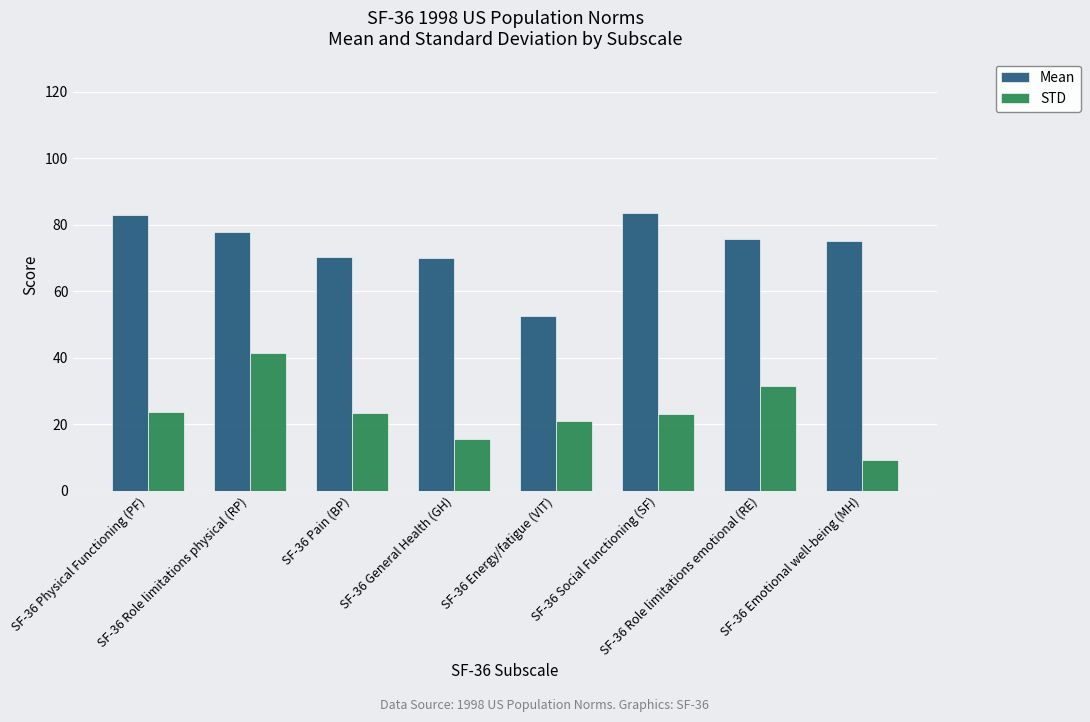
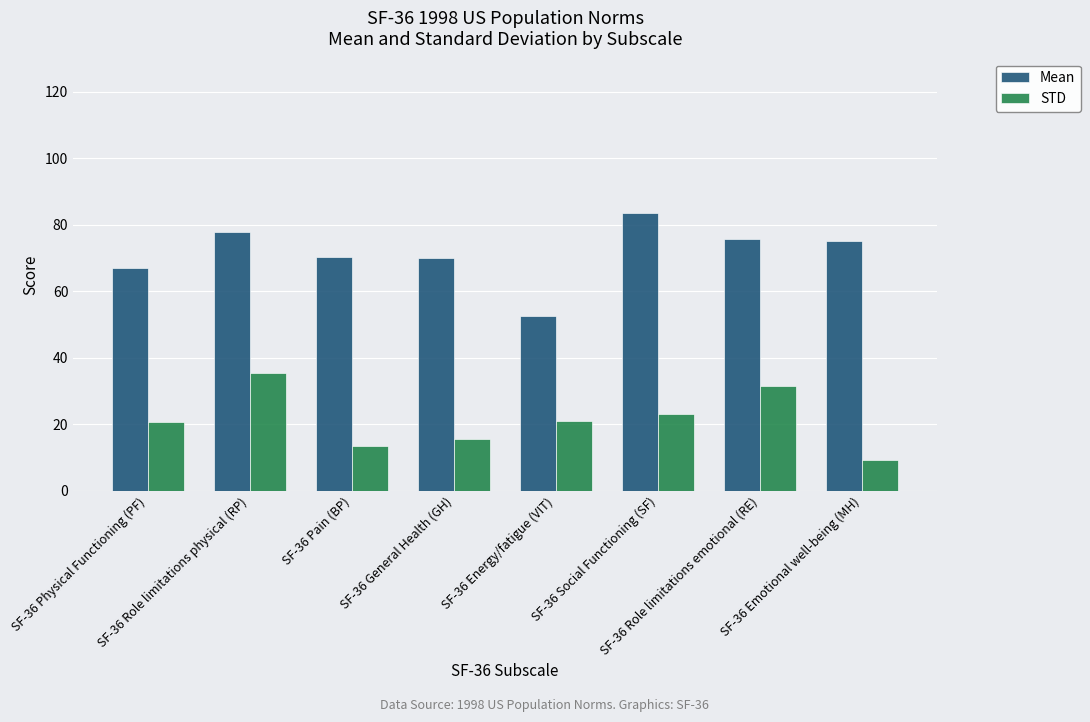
  {
    "Mean": {
-     "SF-36 Physical Functioning (PF)": 83,
+     "SF-36 Physical Functioning (PF)": 67,
      "SF-36 Role limitations physical (RP)": 78,
      "SF-36 Pain (BP)": 70,
      "SF-36 General Health (GH)": 70,
      "SF-36 Energy/fatigue (VIT)": 53,
      "SF-36 Social Functioning (SF)": 84,
      "SF-36 Role limitations emotional (RE)": 76,
      "SF-36 Emotional well-being (MH)": 75
    },
    "STD": {
-     "SF-36 Physical Functioning (PF)": 24,
-     "SF-36 Role limitations physical (RP)": 42,
-     "SF-36 Pain (BP)": 23,
+     "SF-36 Physical Functioning (PF)": 21,
+     "SF-36 Role limitations physical (RP)": 35,
+     "SF-36 Pain (BP)": 14,
      "SF-36 General Health (GH)": 16,
      "SF-36 Energy/fatigue (VIT)": 21,
      "SF-36 Social Functioning (SF)": 23,
      "SF-36 Role limitations emotional (RE)": 32,
      "SF-36 Emotional well-being (MH)": 9
    }
  }
